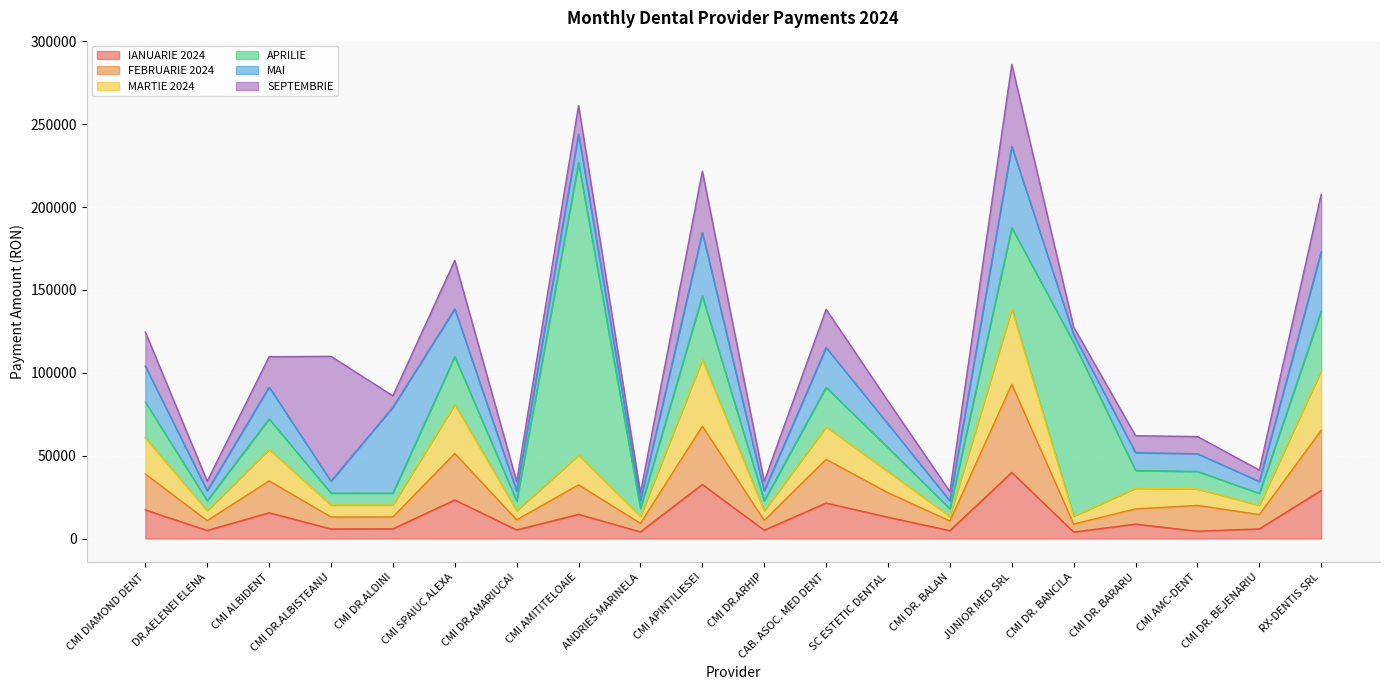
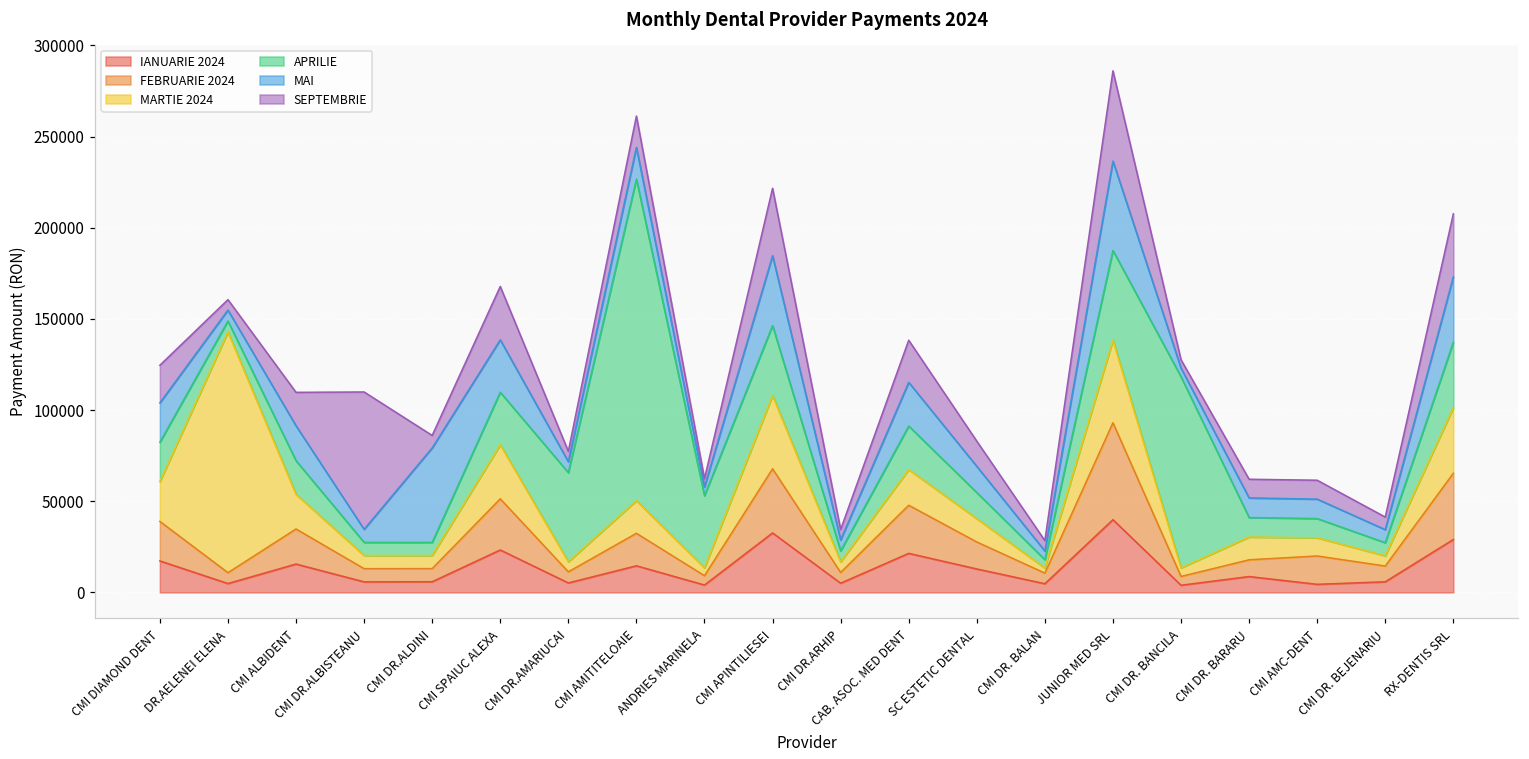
  {
    "MARTIE 2024": {
      "CMI DIAMOND DENT": 22000,
-     "DR.AELENEI ELENA": 6000,
+     "DR.AELENEI ELENA": 132000,
      "CMI ALBIDENT": 19000,
      "CMI DR.ALBISTEANU": 7000,
      "CMI DR.ALDINI": 7000,
      "CMI SPAIUC ALEXA": 30000,
      "CMI DR.AMARIUCAI": 6000,
      "CMI AMITITELOAIE": 18000,
      "ANDRIES MARINELA": 4000,
      "CMI APINTILIESEI": 40000,
      "CMI DR.ARHIP": 6000,
      "CAB. ASOC. MED DENT": 20000,
      "SC ESTETIC DENTAL": 13000,
      "CMI DR. BALAN": 3000,
      "JUNIOR MED SRL": 45000,
      "CMI DR. BANCILA": 5000,
      "CMI DR. BARARU": 12000,
      "CMI AMC-DENT": 10000,
      "CMI DR. BEJENARIU": 6000,
      "RX-DENTIS SRL": 36000
    },
    "APRILIE": {
      "CMI DIAMOND DENT": 22000,
      "DR.AELENEI ELENA": 6000,
      "CMI ALBIDENT": 18000,
      "CMI DR.ALBISTEANU": 7000,
      "CMI DR.ALDINI": 7000,
      "CMI SPAIUC ALEXA": 29000,
-     "CMI DR.AMARIUCAI": 6000,
+     "CMI DR.AMARIUCAI": 49000,
      "CMI AMITITELOAIE": 176000,
-     "ANDRIES MARINELA": 5000,
+     "ANDRIES MARINELA": 40000,
      "CMI APINTILIESEI": 38000,
      "CMI DR.ARHIP": 6000,
      "CAB. ASOC. MED DENT": 24000,
      "SC ESTETIC DENTAL": 14000,
      "CMI DR. BALAN": 5000,
      "JUNIOR MED SRL": 49000,
      "CMI DR. BANCILA": 105000,
      "CMI DR. BARARU": 11000,
      "CMI AMC-DENT": 11000,
      "CMI DR. BEJENARIU": 7000,
      "RX-DENTIS SRL": 36000
    },
    "MAI": {
      "CMI DIAMOND DENT": 22000,
      "DR.AELENEI ELENA": 6000,
      "CMI ALBIDENT": 19000,
      "CMI DR.ALBISTEANU": 7000,
      "CMI DR.ALDINI": 52000,
      "CMI SPAIUC ALEXA": 29000,
      "CMI DR.AMARIUCAI": 6000,
      "CMI AMITITELOAIE": 17000,
      "ANDRIES MARINELA": 5000,
      "CMI APINTILIESEI": 38000,
      "CMI DR.ARHIP": 6000,
      "CAB. ASOC. MED DENT": 24000,
      "SC ESTETIC DENTAL": 14000,
      "CMI DR. BALAN": 5000,
      "JUNIOR MED SRL": 49000,
      "CMI DR. BANCILA": 5000,
      "CMI DR. BARARU": 11000,
      "CMI AMC-DENT": 11000,
      "CMI DR. BEJENARIU": 7000,
      "RX-DENTIS SRL": 36000
    },
    "SEPTEMBRIE": {
      "CMI DIAMOND DENT": 21000,
      "DR.AELENEI ELENA": 6000,
      "CMI ALBIDENT": 18000,
      "CMI DR.ALBISTEANU": 75000,
      "CMI DR.ALDINI": 7000,
      "CMI SPAIUC ALEXA": 29000,
      "CMI DR.AMARIUCAI": 6000,
      "CMI AMITITELOAIE": 17000,
      "ANDRIES MARINELA": 5000,
      "CMI APINTILIESEI": 37000,
      "CMI DR.ARHIP": 6000,
      "CAB. ASOC. MED DENT": 23000,
      "SC ESTETIC DENTAL": 14000,
      "CMI DR. BALAN": 6000,
      "JUNIOR MED SRL": 50000,
      "CMI DR. BANCILA": 5000,
      "CMI DR. BARARU": 10000,
      "CMI AMC-DENT": 10000,
      "CMI DR. BEJENARIU": 7000,
      "RX-DENTIS SRL": 35000
    }
  }
